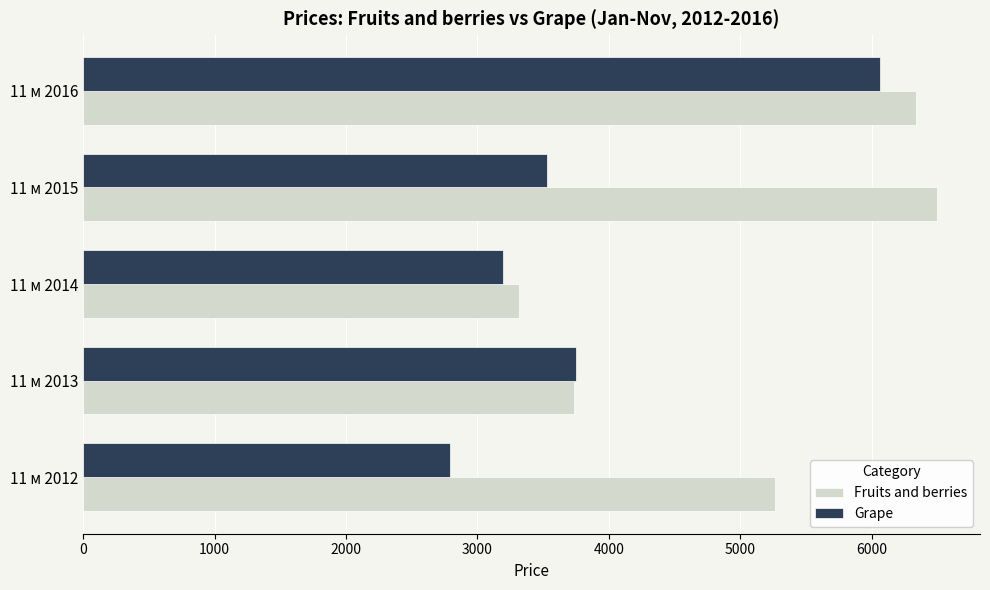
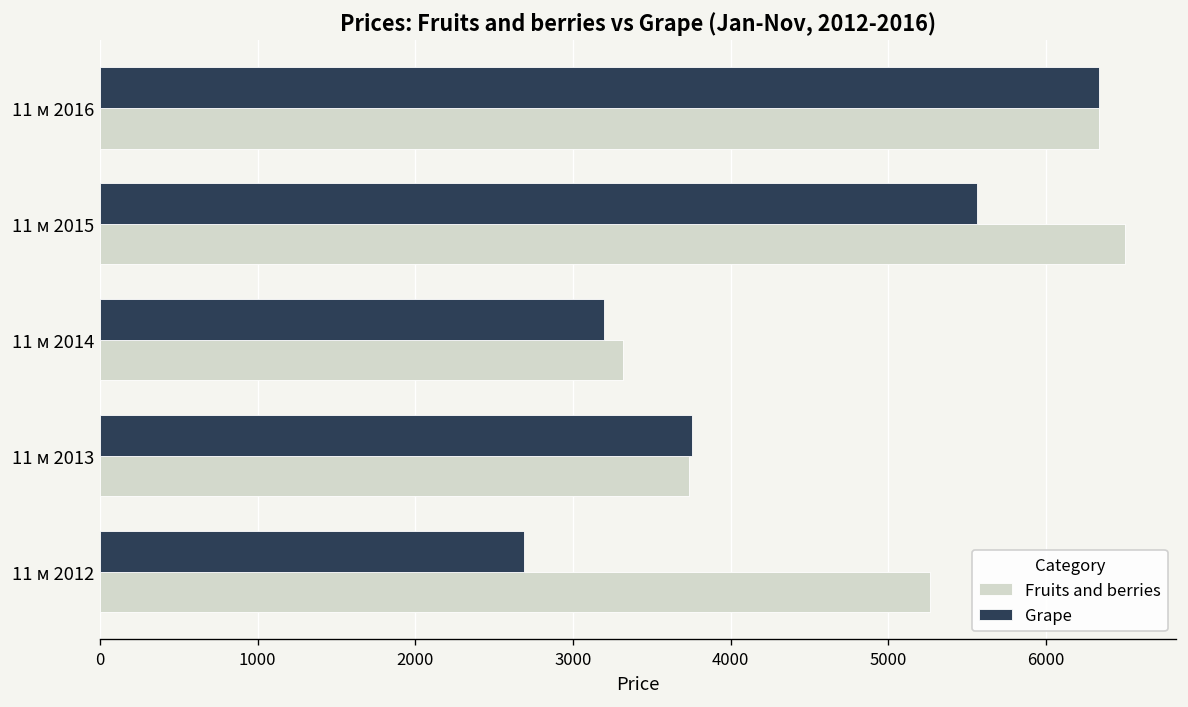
  {
    "Fruits and berries": {
      "11 м 2016": 6340,
      "11 м 2015": 6500,
      "11 м 2014": 3320,
      "11 м 2013": 3740,
      "11 м 2012": 5260
    },
    "Grape": {
-     "11 м 2016": 6060,
-     "11 м 2015": 3530,
+     "11 м 2016": 6340,
+     "11 м 2015": 5560,
      "11 м 2014": 3200,
      "11 м 2013": 3750,
-     "11 м 2012": 2790
+     "11 м 2012": 2690
    }
  }
